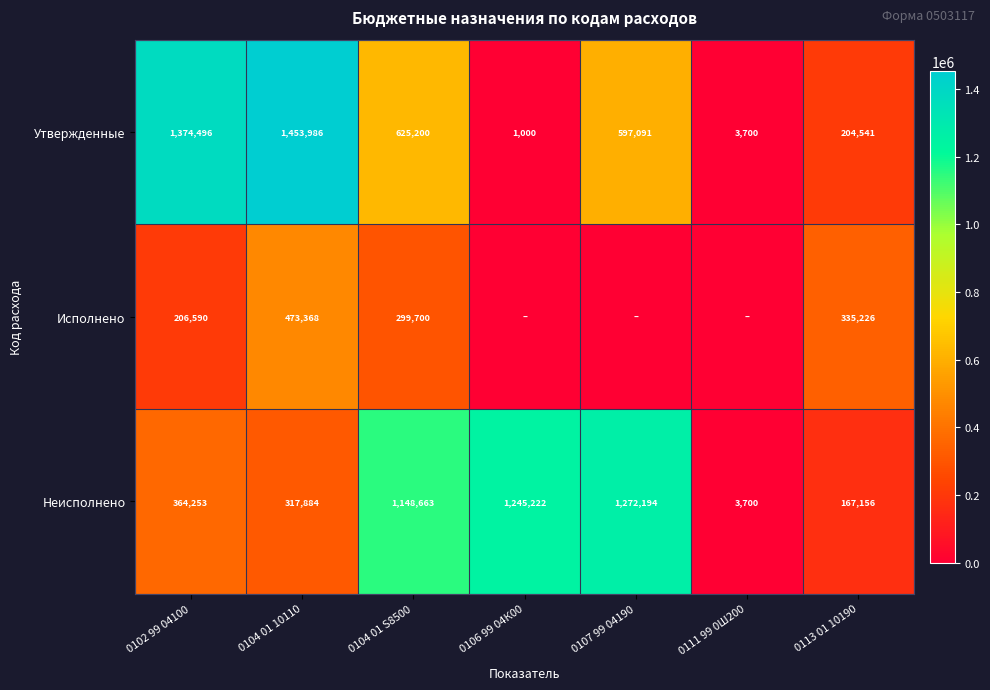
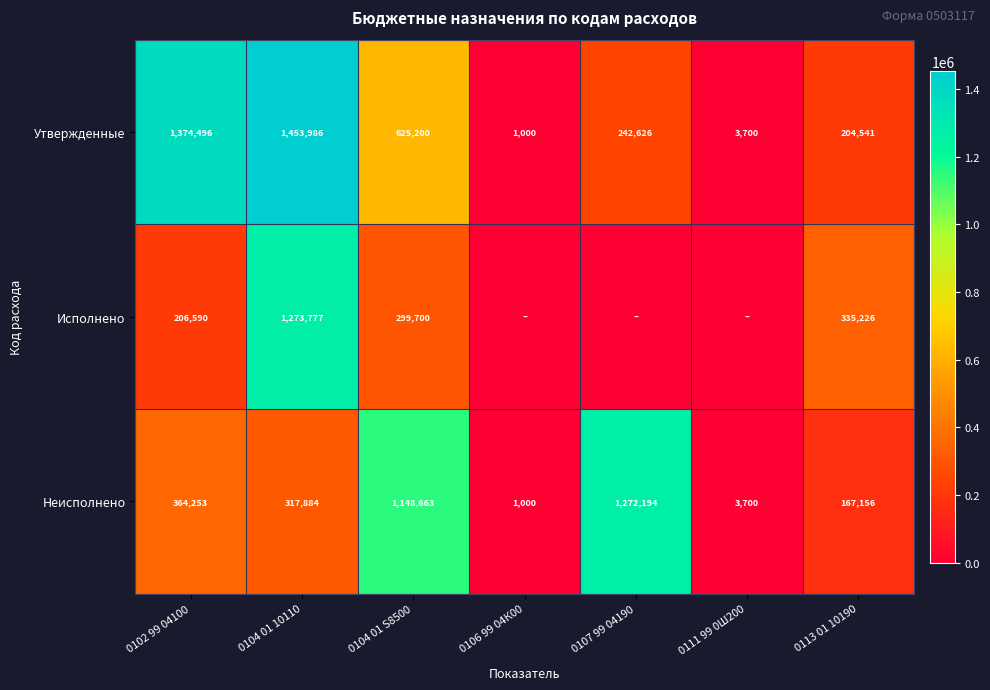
  {
    "Утвержденные": {
      "0102 99 04100": "1,374,496",
      "0104 01 10110": "1,453,986",
      "0104 01 S8500": "625,200",
      "0106 99 04К00": "1,000",
-     "0107 99 04190": "597,091",
+     "0107 99 04190": "242,626",
      "0111 99 0Ш200": "3,700",
      "0113 01 10190": "204,541"
    },
    "Исполнено": {
      "0102 99 04100": "206,590",
-     "0104 01 10110": "473,368",
+     "0104 01 10110": "1,273,777",
      "0104 01 S8500": "299,700",
      "0113 01 10190": "335,226"
    },
    "Неисполнено": {
      "0102 99 04100": "364,253",
      "0104 01 10110": "317,884",
      "0104 01 S8500": "1,148,663",
-     "0106 99 04К00": "1,245,222",
+     "0106 99 04К00": "1,000",
      "0107 99 04190": "1,272,194",
      "0111 99 0Ш200": "3,700",
      "0113 01 10190": "167,156"
    }
  }
